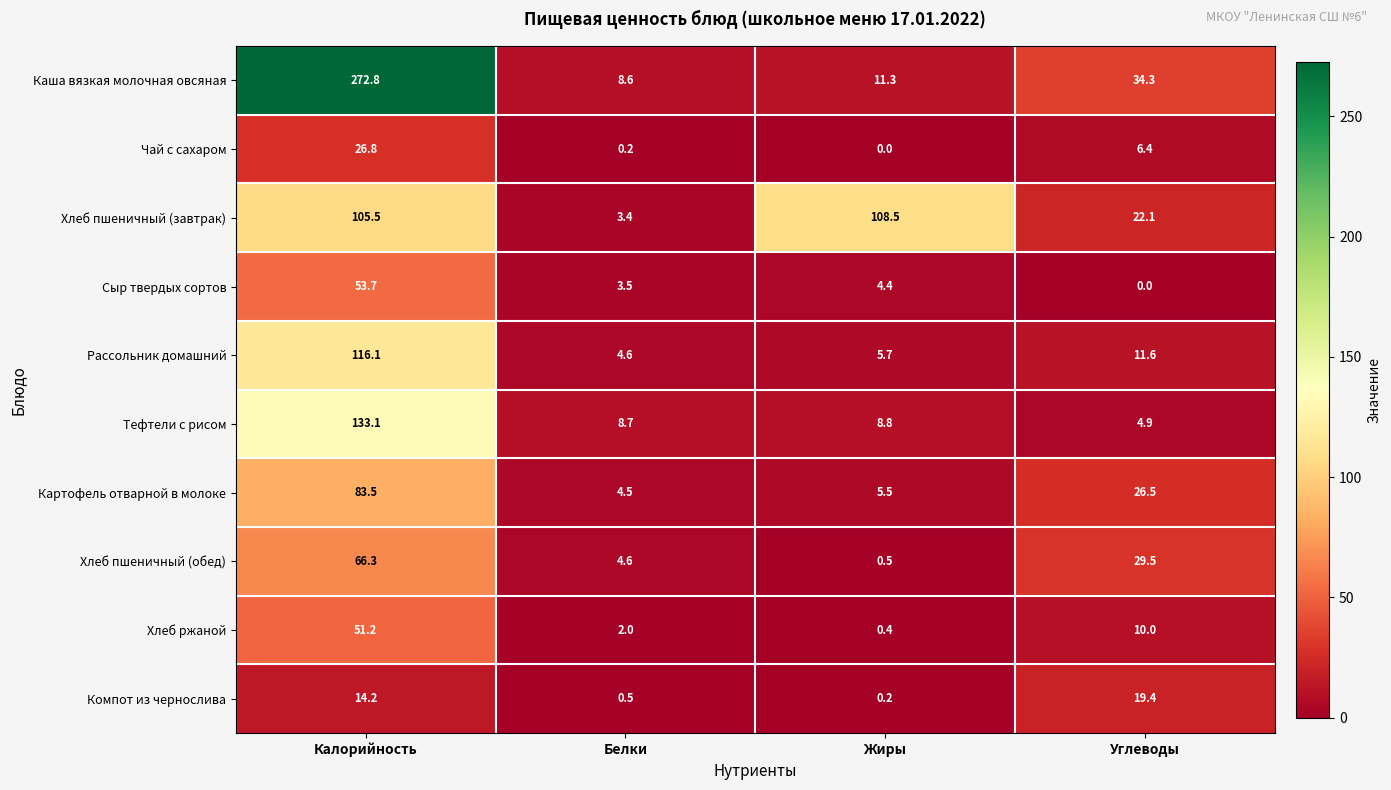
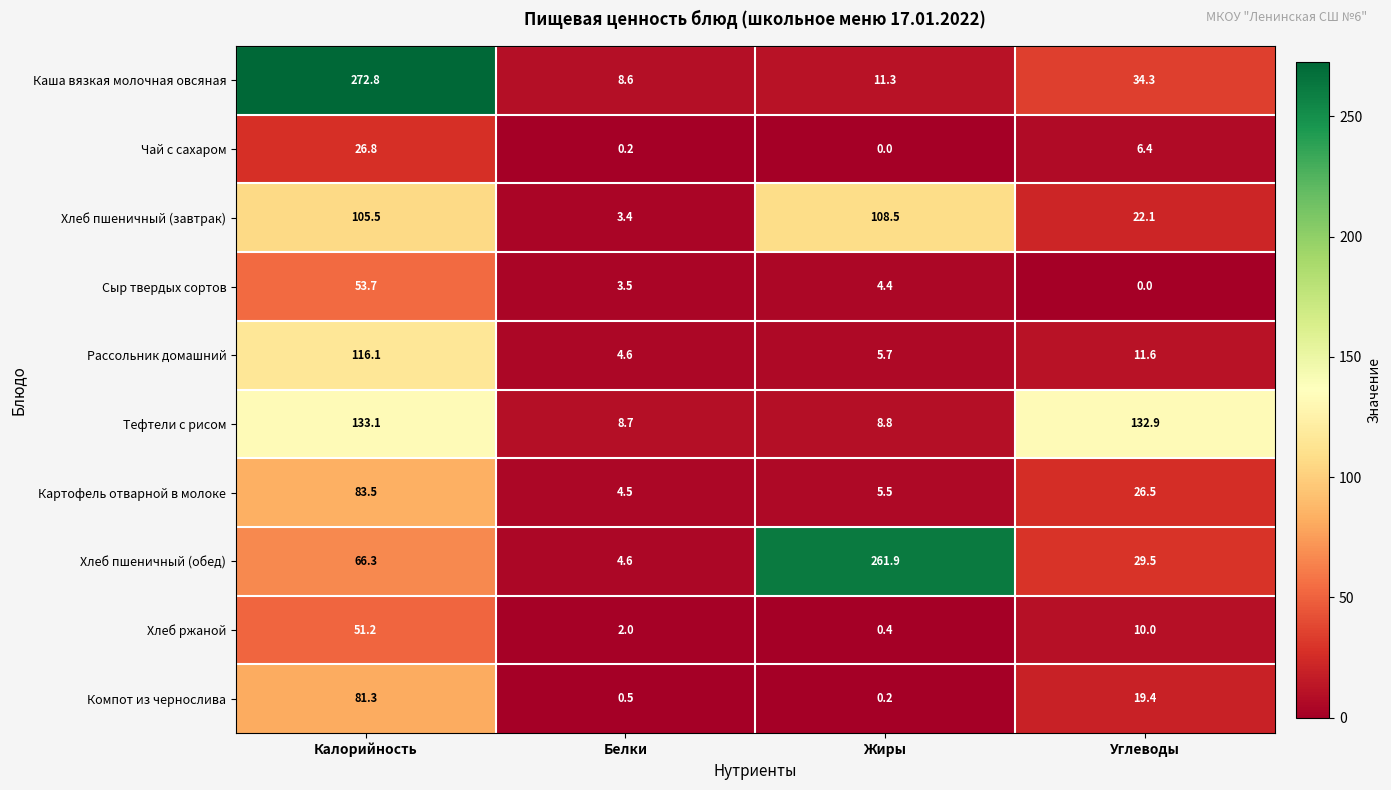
  {
    "Каша вязкая молочная овсяная": {
      "Калорийность": 272.8,
      "Белки": 8.6,
      "Жиры": 11.3,
      "Углеводы": 34.3
    },
    "Чай с сахаром": {
      "Калорийность": 26.8,
      "Белки": 0.2,
      "Жиры": 0.0,
      "Углеводы": 6.4
    },
    "Хлеб пшеничный (завтрак)": {
      "Калорийность": 105.5,
      "Белки": 3.4,
      "Жиры": 108.5,
      "Углеводы": 22.1
    },
    "Сыр твердых сортов": {
      "Калорийность": 53.7,
      "Белки": 3.5,
      "Жиры": 4.4,
      "Углеводы": 0.0
    },
    "Рассольник домашний": {
      "Калорийность": 116.1,
      "Белки": 4.6,
      "Жиры": 5.7,
      "Углеводы": 11.6
    },
    "Тефтели с рисом": {
      "Калорийность": 133.1,
      "Белки": 8.7,
      "Жиры": 8.8,
-     "Углеводы": 4.9
+     "Углеводы": 132.9
    },
    "Картофель отварной в молоке": {
      "Калорийность": 83.5,
      "Белки": 4.5,
      "Жиры": 5.5,
      "Углеводы": 26.5
    },
    "Хлеб пшеничный (обед)": {
      "Калорийность": 66.3,
      "Белки": 4.6,
-     "Жиры": 0.5,
+     "Жиры": 261.9,
      "Углеводы": 29.5
    },
    "Хлеб ржаной": {
      "Калорийность": 51.2,
      "Белки": 2.0,
      "Жиры": 0.4,
      "Углеводы": 10.0
    },
    "Компот из чернослива": {
-     "Калорийность": 14.2,
+     "Калорийность": 81.3,
      "Белки": 0.5,
      "Жиры": 0.2,
      "Углеводы": 19.4
    }
  }
